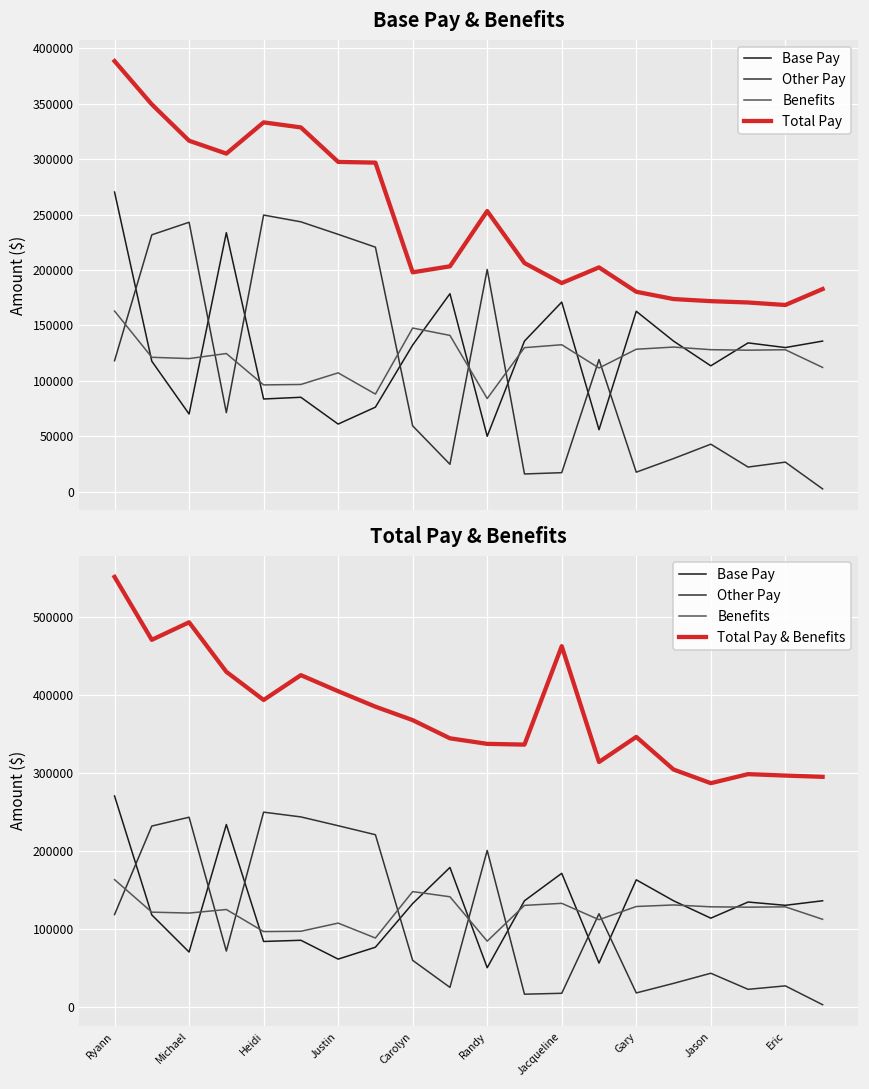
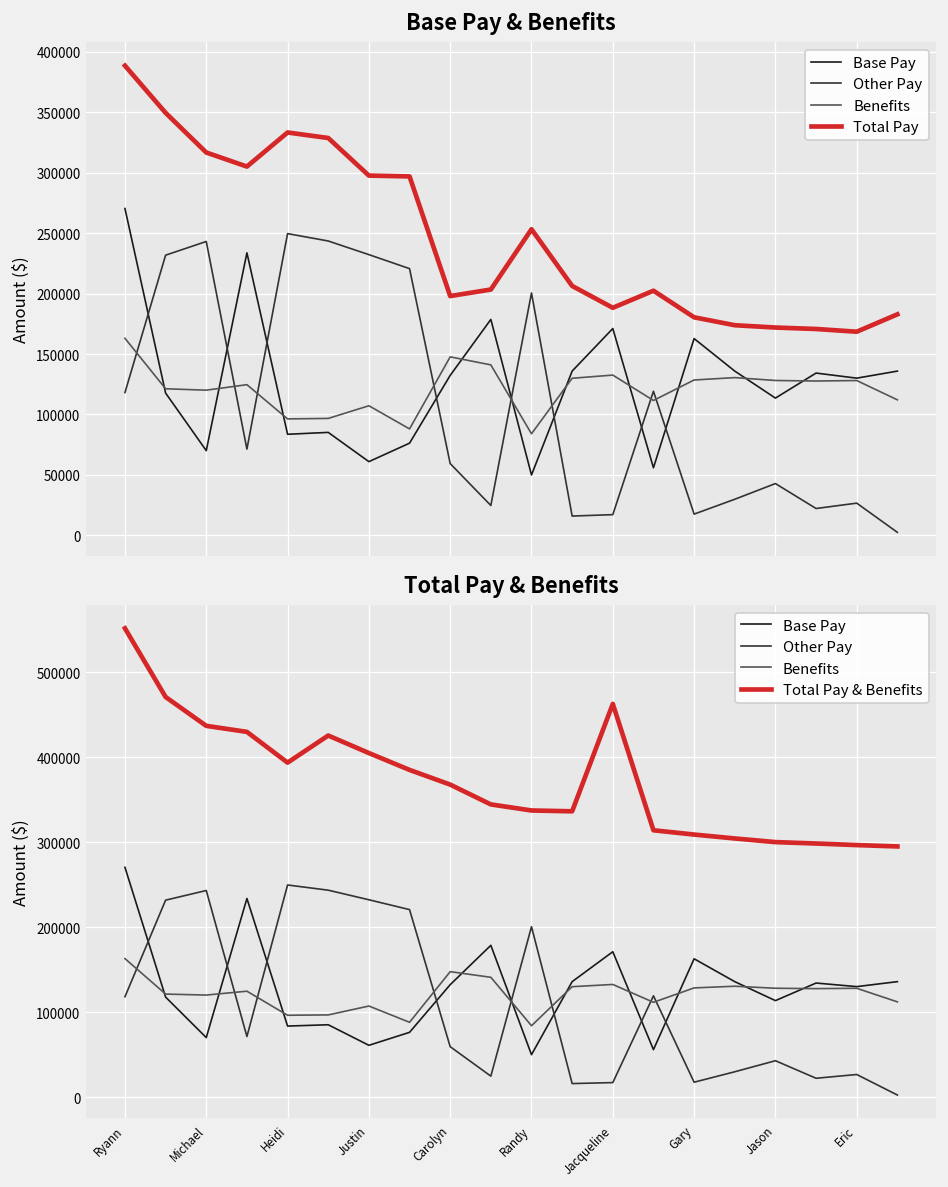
  {
    "Total Pay & Benefits": {
      "Total Pay & Benefits": {
        "Ryann": 550000,
-       "Michael": 490000,
+       "Michael": 440000,
        "Heidi": 390000,
        "Justin": 400000,
        "Carolyn": 370000,
        "Randy": 340000,
        "Jacqueline": 460000,
-       "Gary": 350000,
-       "Jason": 290000,
+       "Gary": 310000,
+       "Jason": 300000,
        "Eric": 300000
      }
    }
  }
